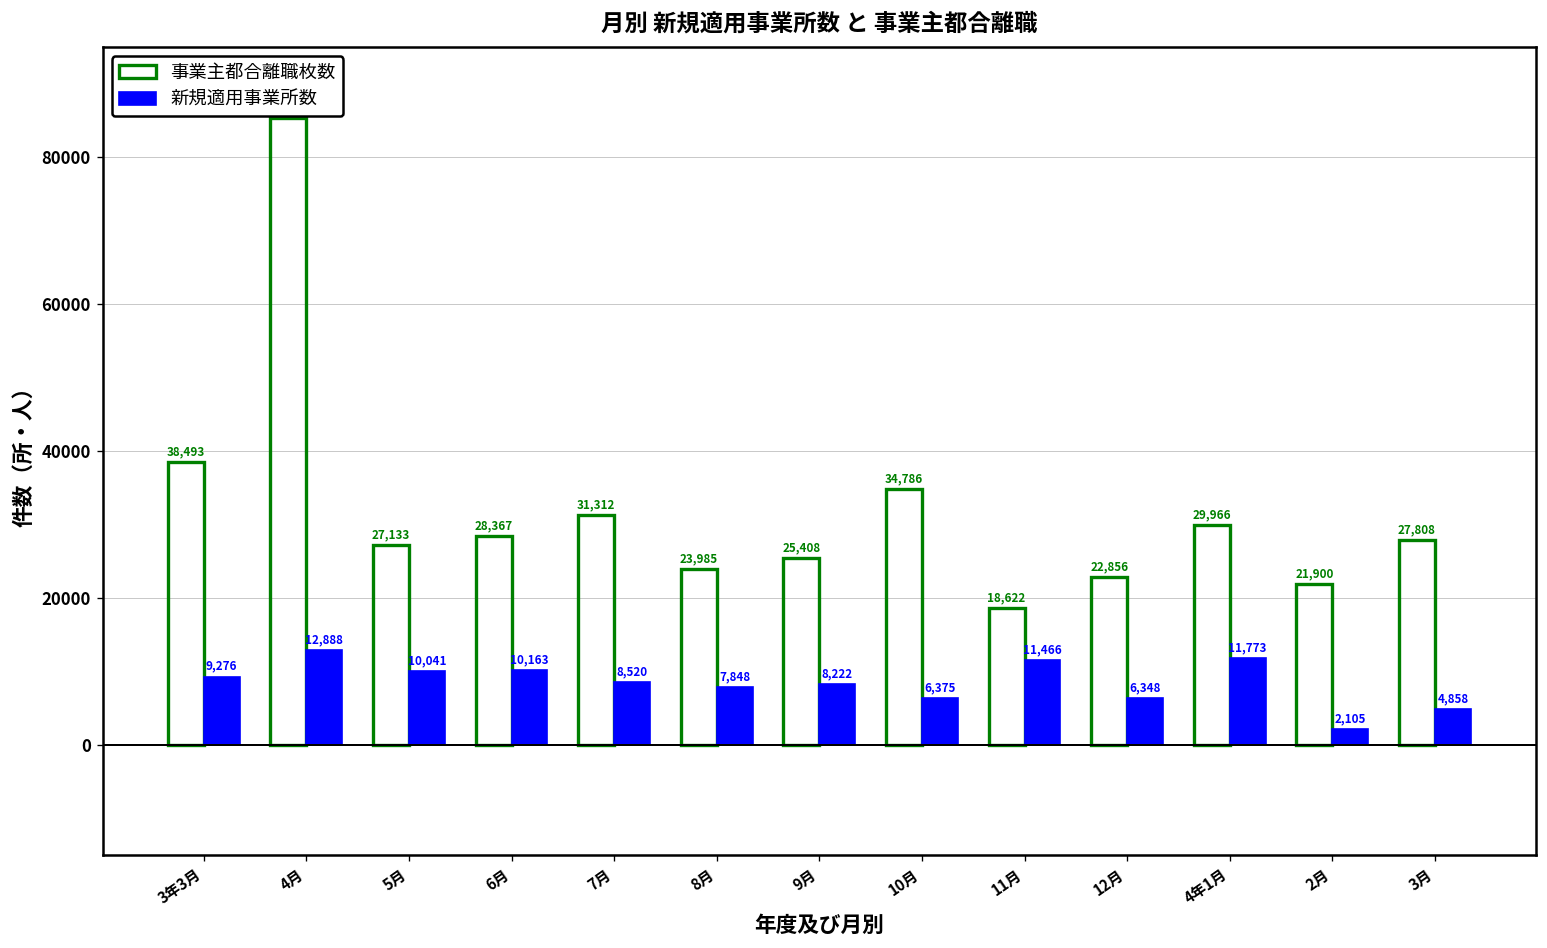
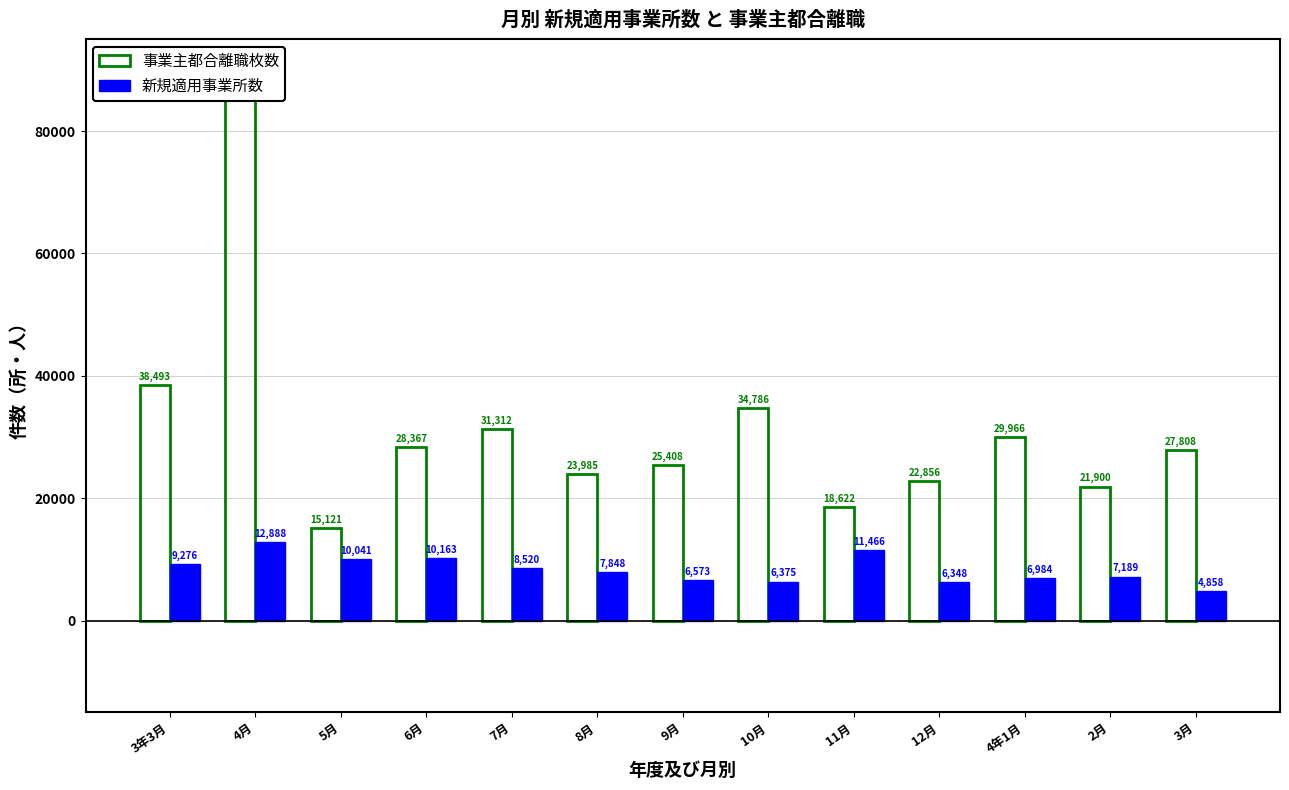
  {
    "事業主都合離職枚数": {
      "3年3月": "38,493",
-     "5月": "27,133",
+     "5月": "15,121",
      "6月": "28,367",
      "7月": "31,312",
      "8月": "23,985",
      "9月": "25,408",
      "10月": "34,786",
      "11月": "18,622",
      "12月": "22,856",
      "4年1月": "29,966",
      "2月": "21,900",
      "3月": "27,808"
    },
    "新規適用事業所数": {
      "3年3月": "9,276",
      "4月": "12,888",
      "5月": "10,041",
      "6月": "10,163",
      "7月": "8,520",
      "8月": "7,848",
-     "9月": "8,222",
+     "9月": "6,573",
      "10月": "6,375",
      "11月": "11,466",
      "12月": "6,348",
-     "4年1月": "11,773",
-     "2月": "2,105",
+     "4年1月": "6,984",
+     "2月": "7,189",
      "3月": "4,858"
    }
  }
